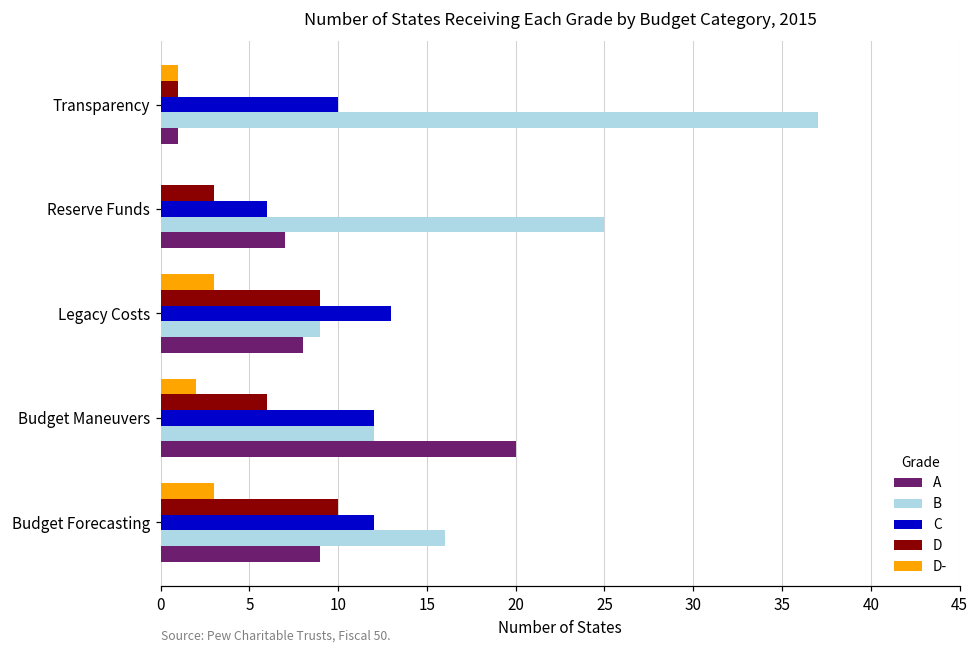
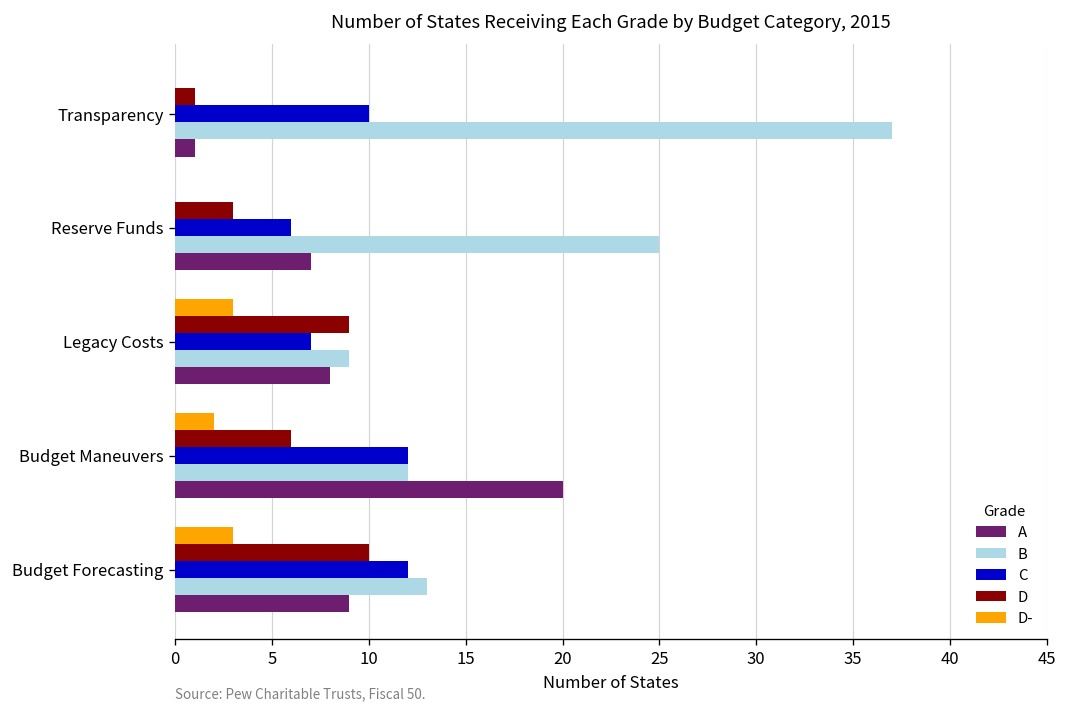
  {
    "A": {
      "Transparency": 1,
      "Reserve Funds": 7,
      "Legacy Costs": 8,
      "Budget Maneuvers": 20,
      "Budget Forecasting": 9
    },
    "B": {
      "Transparency": 37,
      "Reserve Funds": 25,
      "Legacy Costs": 9,
      "Budget Maneuvers": 12,
-     "Budget Forecasting": 16
+     "Budget Forecasting": 13
    },
    "C": {
      "Transparency": 10,
      "Reserve Funds": 6,
-     "Legacy Costs": 13,
+     "Legacy Costs": 7,
      "Budget Maneuvers": 12,
      "Budget Forecasting": 12
    },
    "D": {
      "Transparency": 1,
      "Reserve Funds": 3,
      "Legacy Costs": 9,
      "Budget Maneuvers": 6,
      "Budget Forecasting": 10
    },
    "D-": {
-     "Transparency": 1,
+     "Transparency": 0,
      "Reserve Funds": 0,
      "Legacy Costs": 3,
      "Budget Maneuvers": 2,
      "Budget Forecasting": 3
    }
  }
